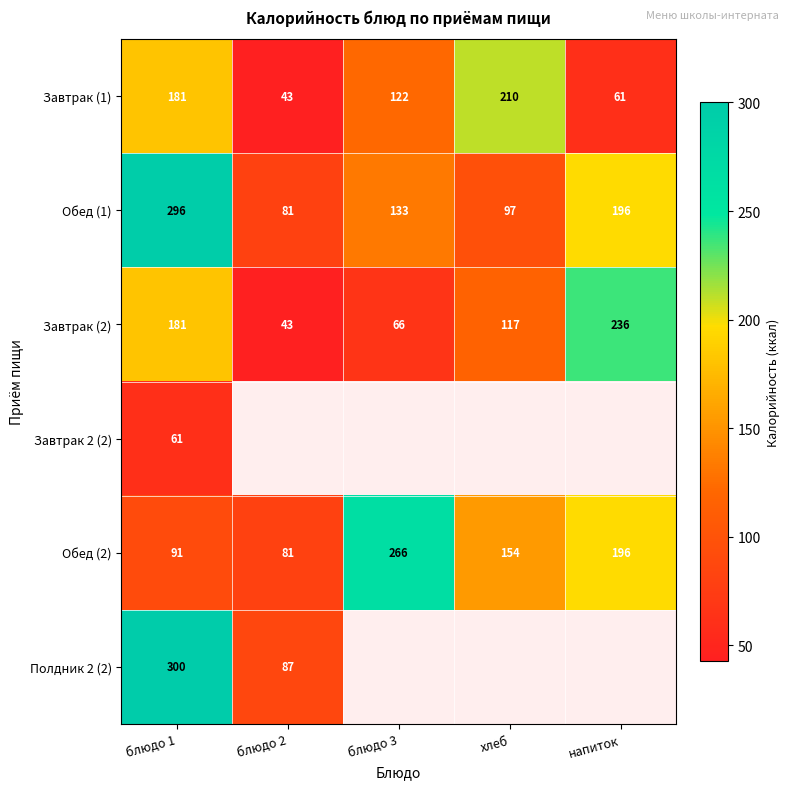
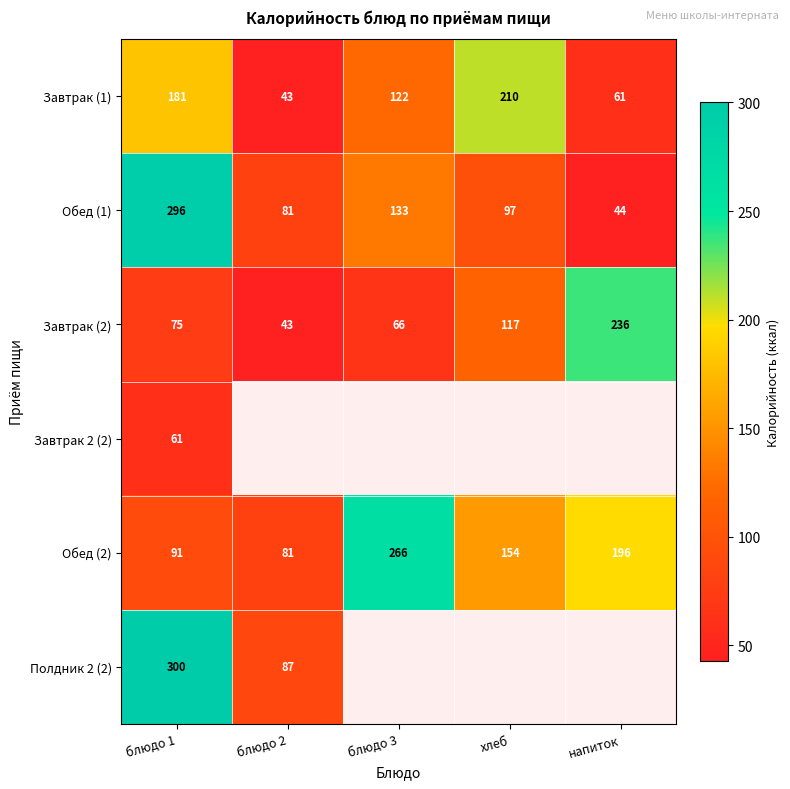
  {
    "Завтрак (1)": {
      "блюдо 1": 181,
      "блюдо 2": 43,
      "блюдо 3": 122,
      "хлеб": 210,
      "напиток": 61
    },
    "Обед (1)": {
      "блюдо 1": 296,
      "блюдо 2": 81,
      "блюдо 3": 133,
      "хлеб": 97,
-     "напиток": 196
+     "напиток": 44
    },
    "Завтрак (2)": {
-     "блюдо 1": 181,
+     "блюдо 1": 75,
      "блюдо 2": 43,
      "блюдо 3": 66,
      "хлеб": 117,
      "напиток": 236
    },
    "Завтрак 2 (2)": {
      "блюдо 1": 61
    },
    "Обед (2)": {
      "блюдо 1": 91,
      "блюдо 2": 81,
      "блюдо 3": 266,
      "хлеб": 154,
      "напиток": 196
    },
    "Полдник 2 (2)": {
      "блюдо 1": 300,
      "блюдо 2": 87
    }
  }
